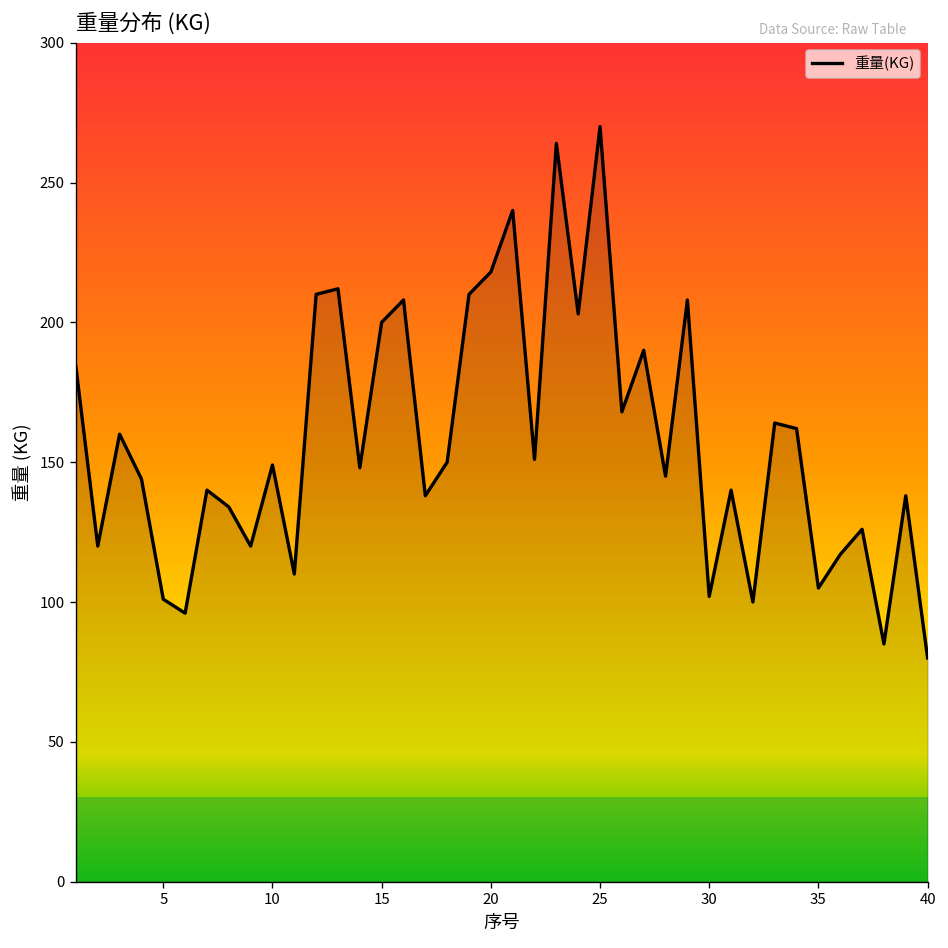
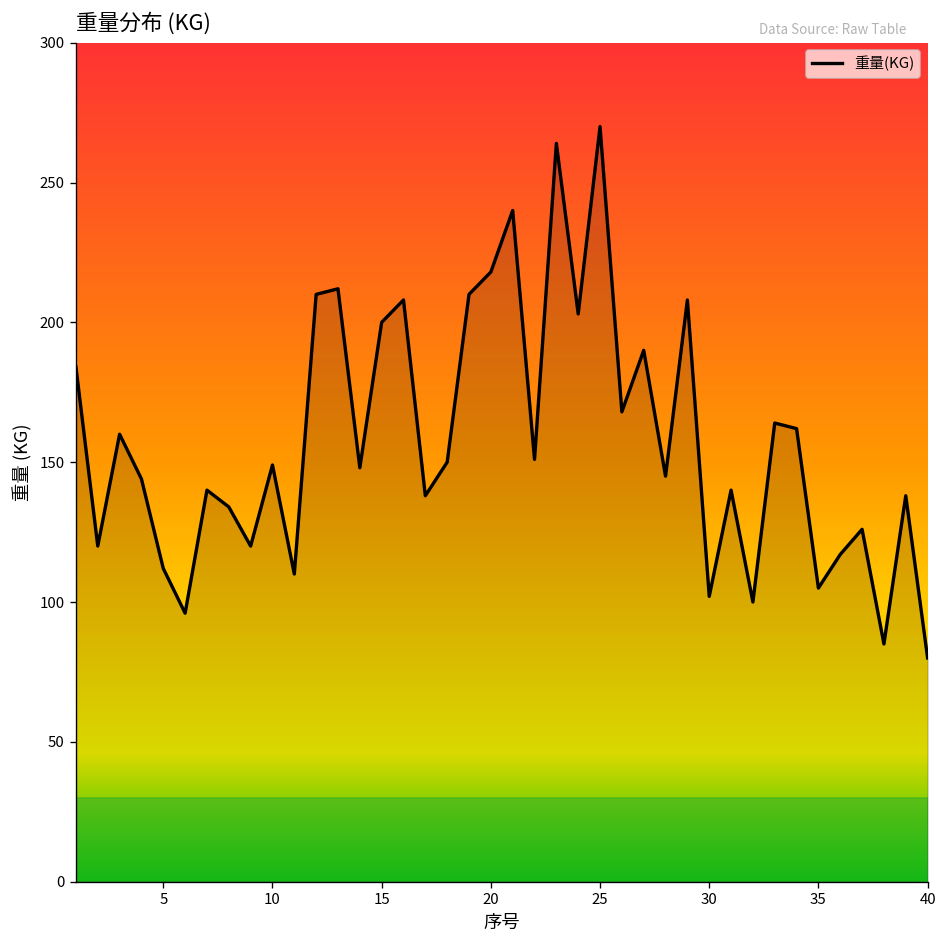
  {
-   "5": 101,
+   "5": 112,
    "10": 149,
    "15": 200,
    "20": 218,
    "25": 270,
    "30": 102,
    "35": 105,
    "40": 80
  }
